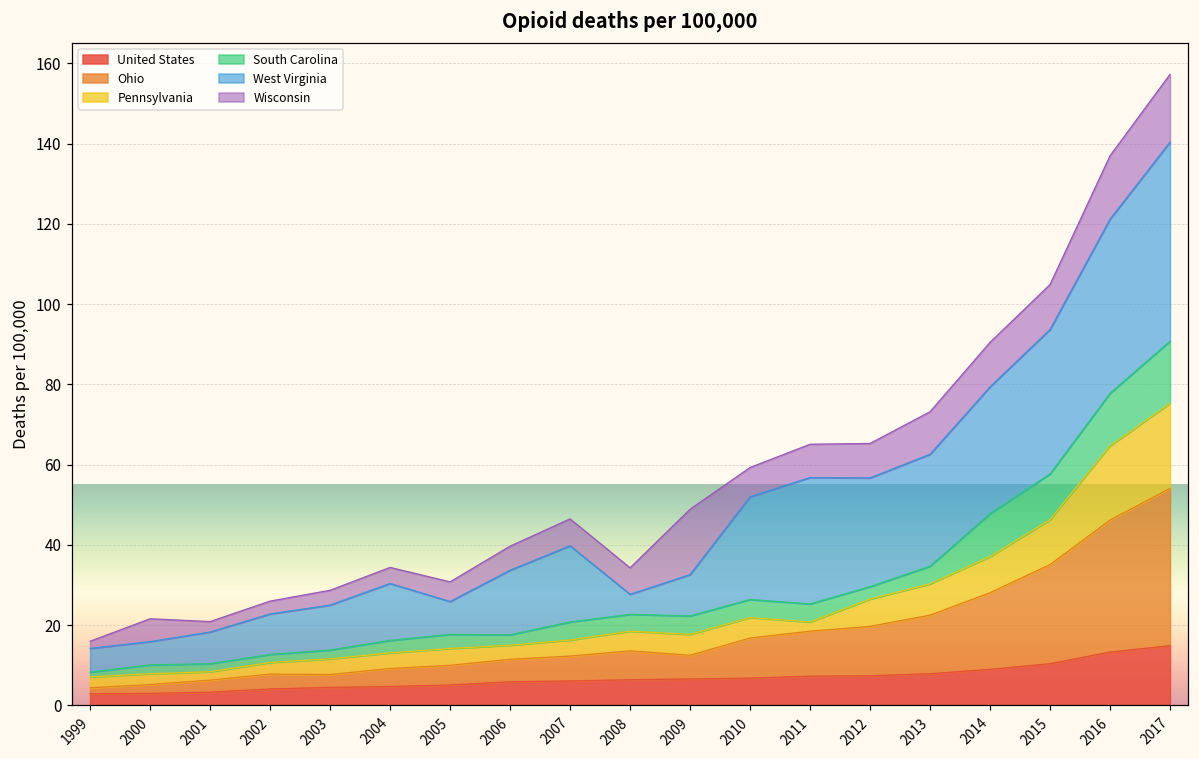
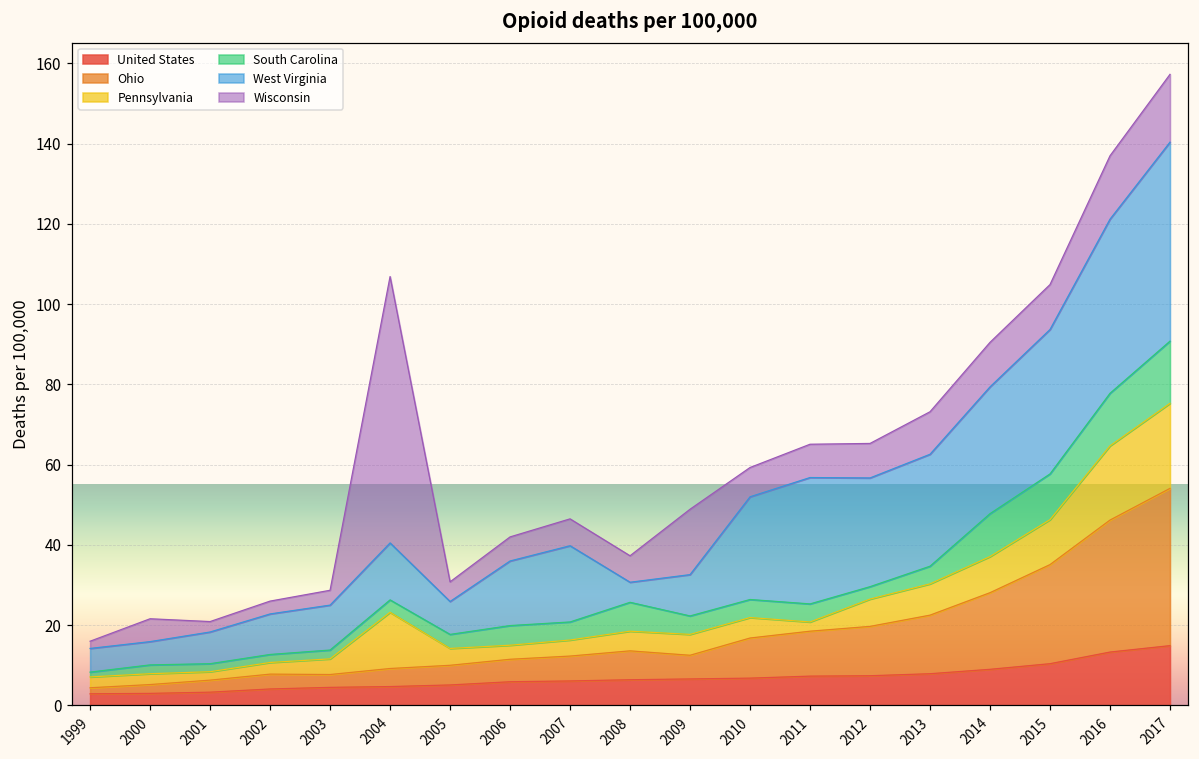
  {
    "Pennsylvania": {
      "1999": 3,
      "2000": 3,
      "2001": 2,
      "2002": 3,
      "2003": 4,
-     "2004": 4,
+     "2004": 14,
      "2005": 4,
      "2006": 4,
      "2007": 4,
      "2008": 5,
      "2009": 5,
      "2010": 5,
      "2011": 2,
      "2012": 7,
      "2013": 8,
      "2014": 9,
      "2015": 11,
      "2016": 19,
      "2017": 21
    },
    "South Carolina": {
      "1999": 1,
      "2000": 2,
      "2001": 2,
      "2002": 2,
      "2003": 2,
      "2004": 3,
      "2005": 4,
-     "2006": 3,
+     "2006": 5,
      "2007": 5,
-     "2008": 4,
+     "2008": 7,
      "2009": 5,
      "2010": 5,
      "2011": 5,
      "2012": 3,
      "2013": 4,
      "2014": 11,
      "2015": 11,
      "2016": 13,
      "2017": 16
    },
    "West Virginia": {
      "1999": 6,
      "2000": 6,
      "2001": 8,
      "2002": 10,
      "2003": 11,
      "2004": 14,
      "2005": 8,
      "2006": 16,
      "2007": 19,
      "2008": 5,
      "2009": 10,
      "2010": 26,
      "2011": 31,
      "2012": 27,
      "2013": 28,
      "2014": 32,
      "2015": 36,
      "2016": 43,
      "2017": 50
    },
    "Wisconsin": {
      "1999": 2,
      "2000": 6,
      "2001": 3,
      "2002": 3,
      "2003": 4,
-     "2004": 4,
+     "2004": 66,
      "2005": 5,
      "2006": 6,
      "2007": 7,
      "2008": 7,
      "2009": 16,
      "2010": 7,
      "2011": 8,
      "2012": 9,
      "2013": 11,
      "2014": 11,
      "2015": 11,
      "2016": 16,
      "2017": 17
    }
  }
